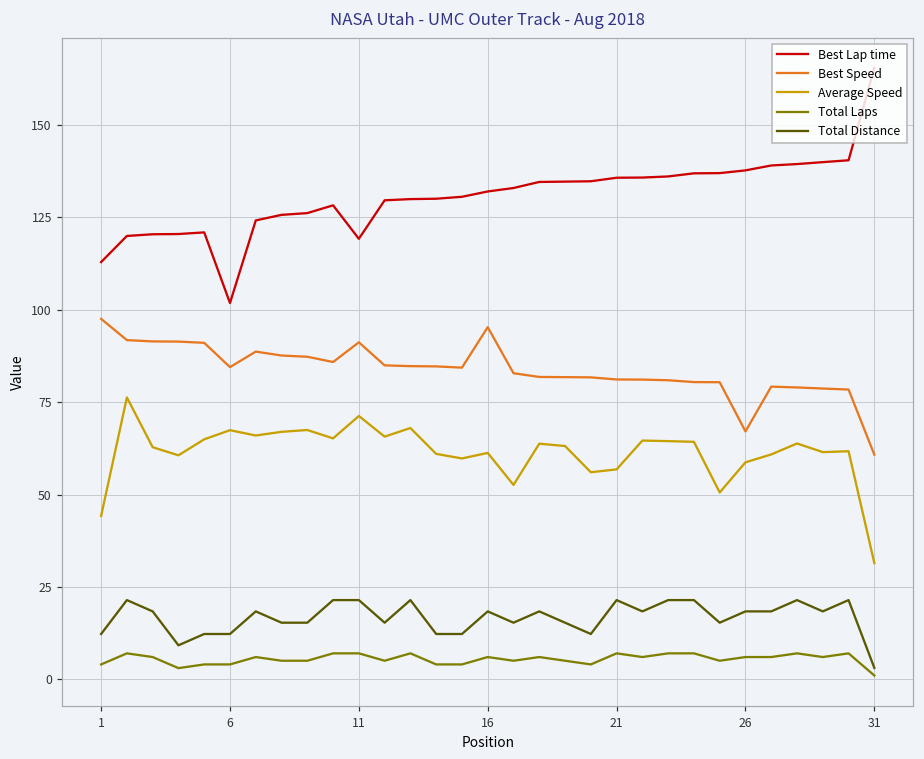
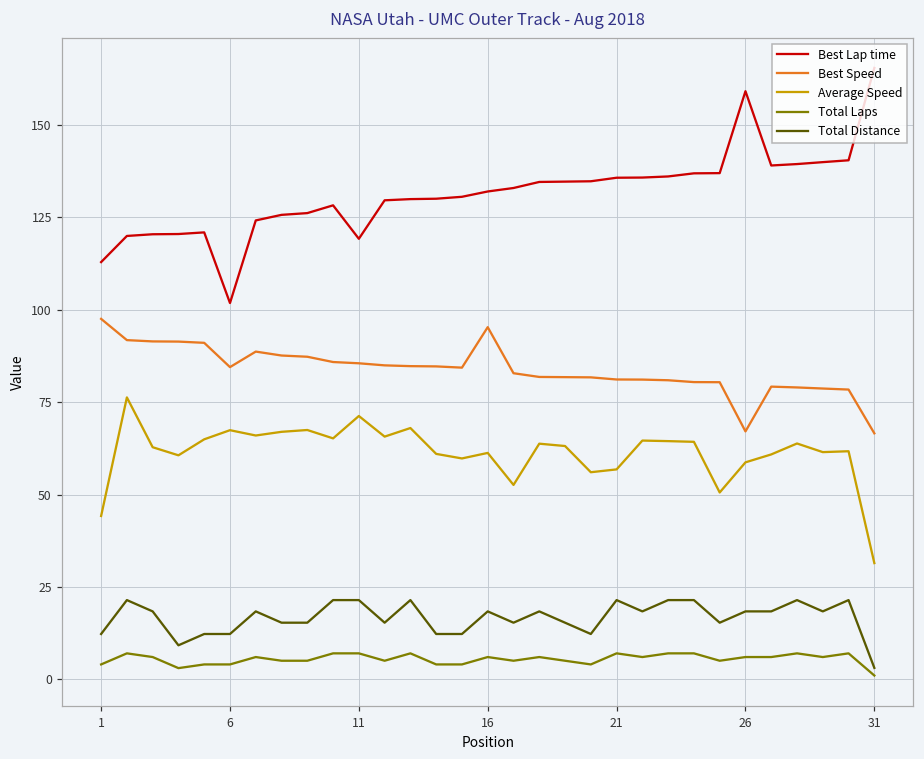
  {
    "Best Lap time": {
      "1": 113,
      "6": 102,
      "11": 119,
      "16": 132,
      "21": 136,
-     "26": 138
+     "26": 159
    },
    "Best Speed": {
      "1": 98,
      "6": 84,
-     "11": 91,
+     "11": 86,
      "16": 95,
      "21": 81,
      "26": 67,
-     "31": 61
+     "31": 67
    },
    "Average Speed": {
      "1": 44,
      "6": 67,
      "11": 71,
      "16": 61,
      "21": 57,
      "26": 59,
      "31": 31
    }
  }
